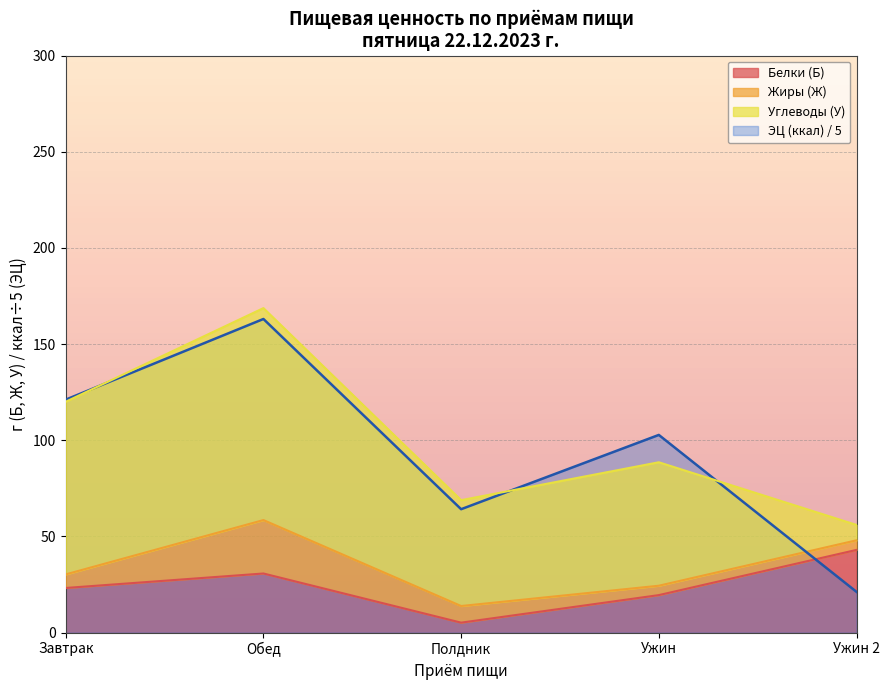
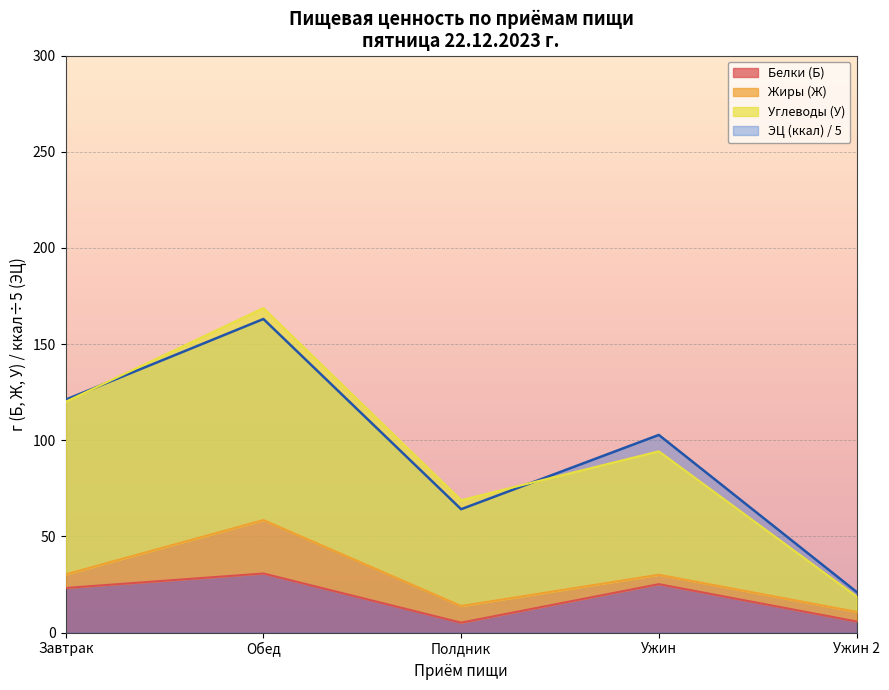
  {
    "Белки (Б)": {
      "Завтрак": 23,
      "Обед": 31,
      "Полдник": 5,
-     "Ужин": 20,
-     "Ужин 2": 43
+     "Ужин": 25,
+     "Ужин 2": 6
    },
    "Жиры (Ж)": {
      "Завтрак": 7,
      "Обед": 28,
      "Полдник": 9,
      "Ужин": 5,
      "Ужин 2": 5
    },
    "Углеводы (У)": {
      "Обед": 110,
      "Полдник": 55,
      "Ужин": 64,
      "Ужин 2": 8
    },
    "ЭЦ (ккал) / 5": {
      "Обед": 163,
      "Полдник": 64,
      "Ужин": 103,
      "Ужин 2": 21
    }
  }
